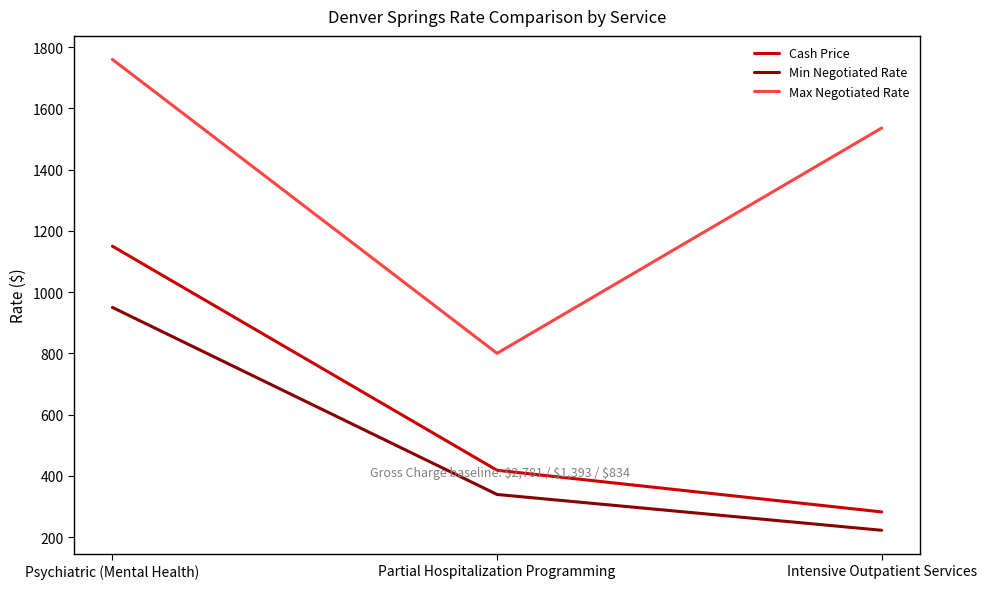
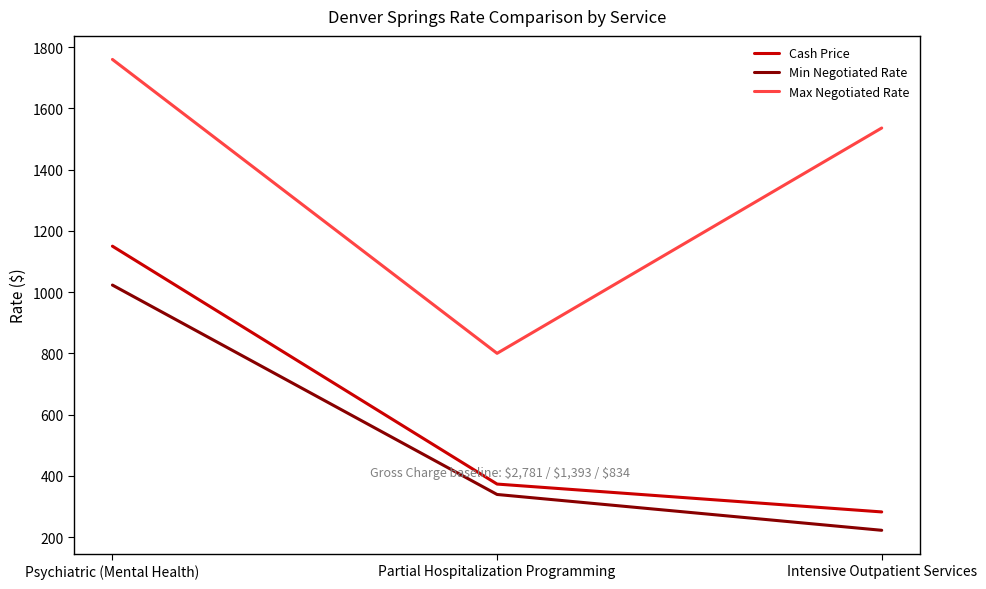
  {
    "Cash Price": {
      "Psychiatric (Mental Health)": 1150,
-     "Partial Hospitalization Programming": 420,
+     "Partial Hospitalization Programming": 370,
      "Intensive Outpatient Services": 280
    },
    "Min Negotiated Rate": {
-     "Psychiatric (Mental Health)": 950,
+     "Psychiatric (Mental Health)": 1020,
      "Partial Hospitalization Programming": 340,
      "Intensive Outpatient Services": 220
    },
    "Max Negotiated Rate": {
      "Psychiatric (Mental Health)": 1760,
      "Partial Hospitalization Programming": 800,
      "Intensive Outpatient Services": 1540
    }
  }
